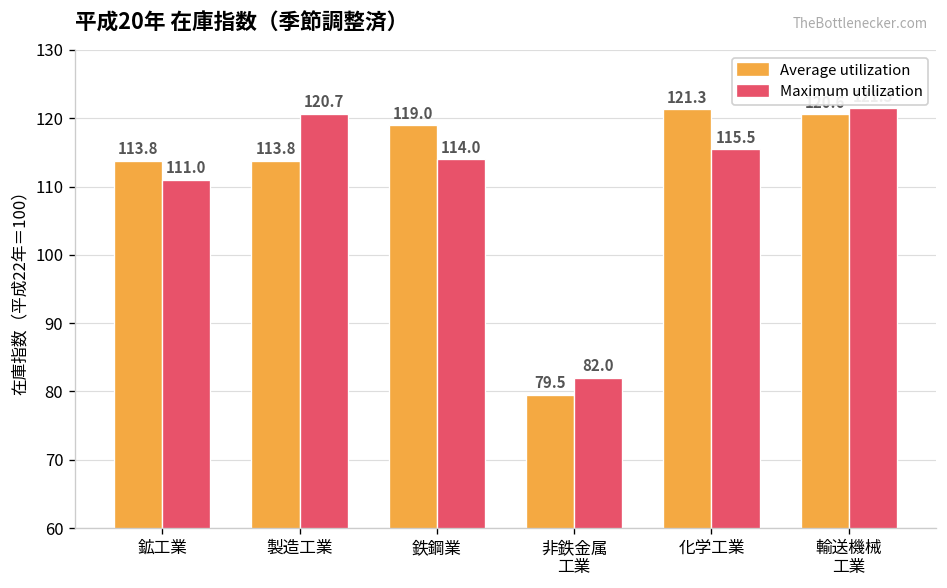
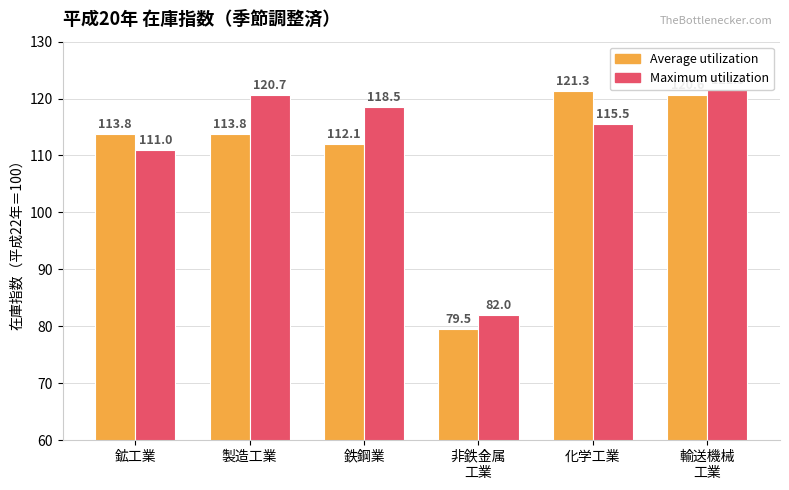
  {
    "Average utilization": {
      "鉱工業": 113.8,
      "製造工業": 113.8,
-     "鉄鋼業": 119.0,
+     "鉄鋼業": 112.1,
      "非鉄金属 工業": 79.5,
      "化学工業": 121.3
    },
    "Maximum utilization": {
      "鉱工業": 111.0,
      "製造工業": 120.7,
-     "鉄鋼業": 114.0,
+     "鉄鋼業": 118.5,
      "非鉄金属 工業": 82.0,
      "化学工業": 115.5
    }
  }
